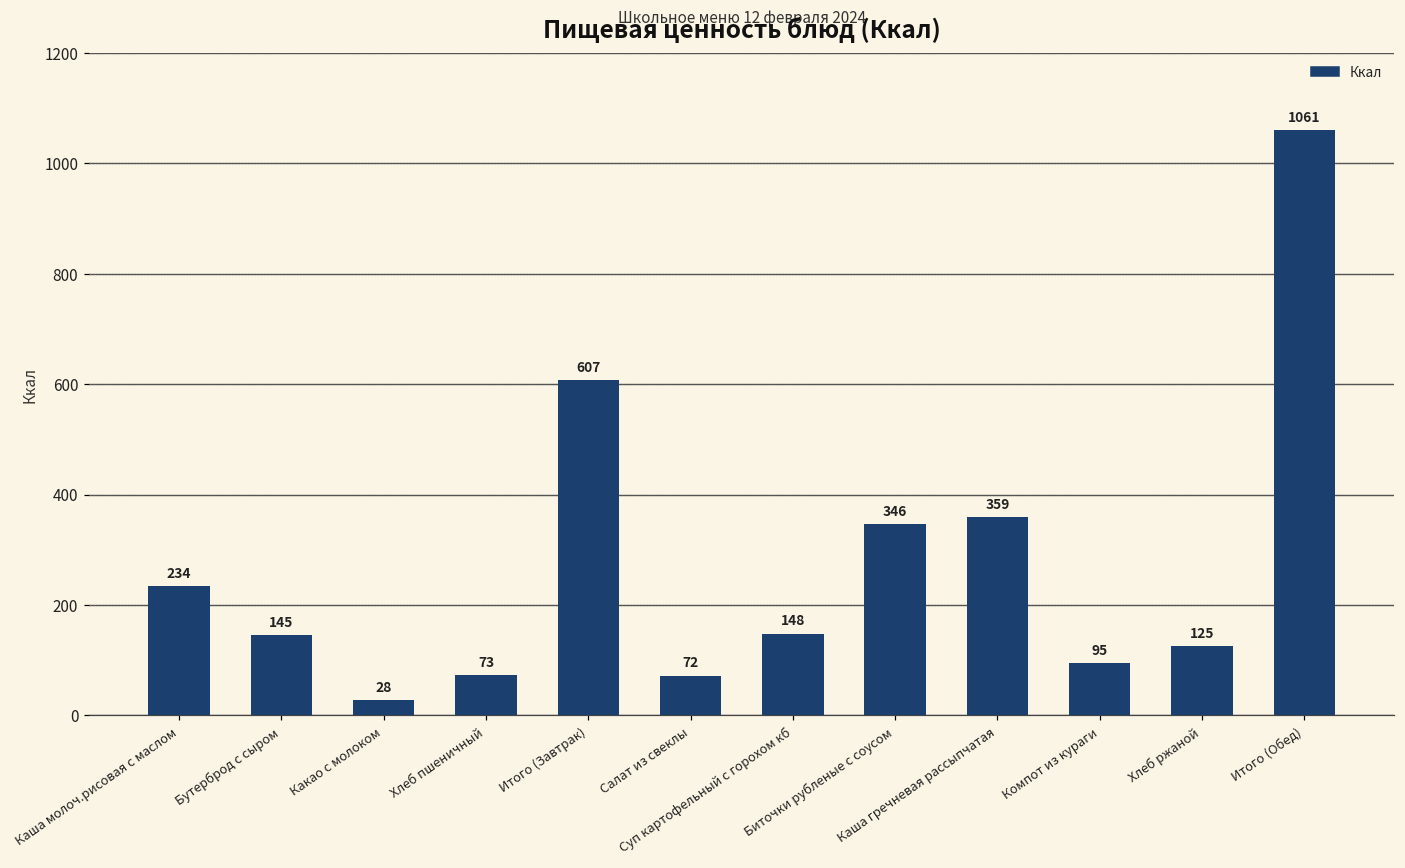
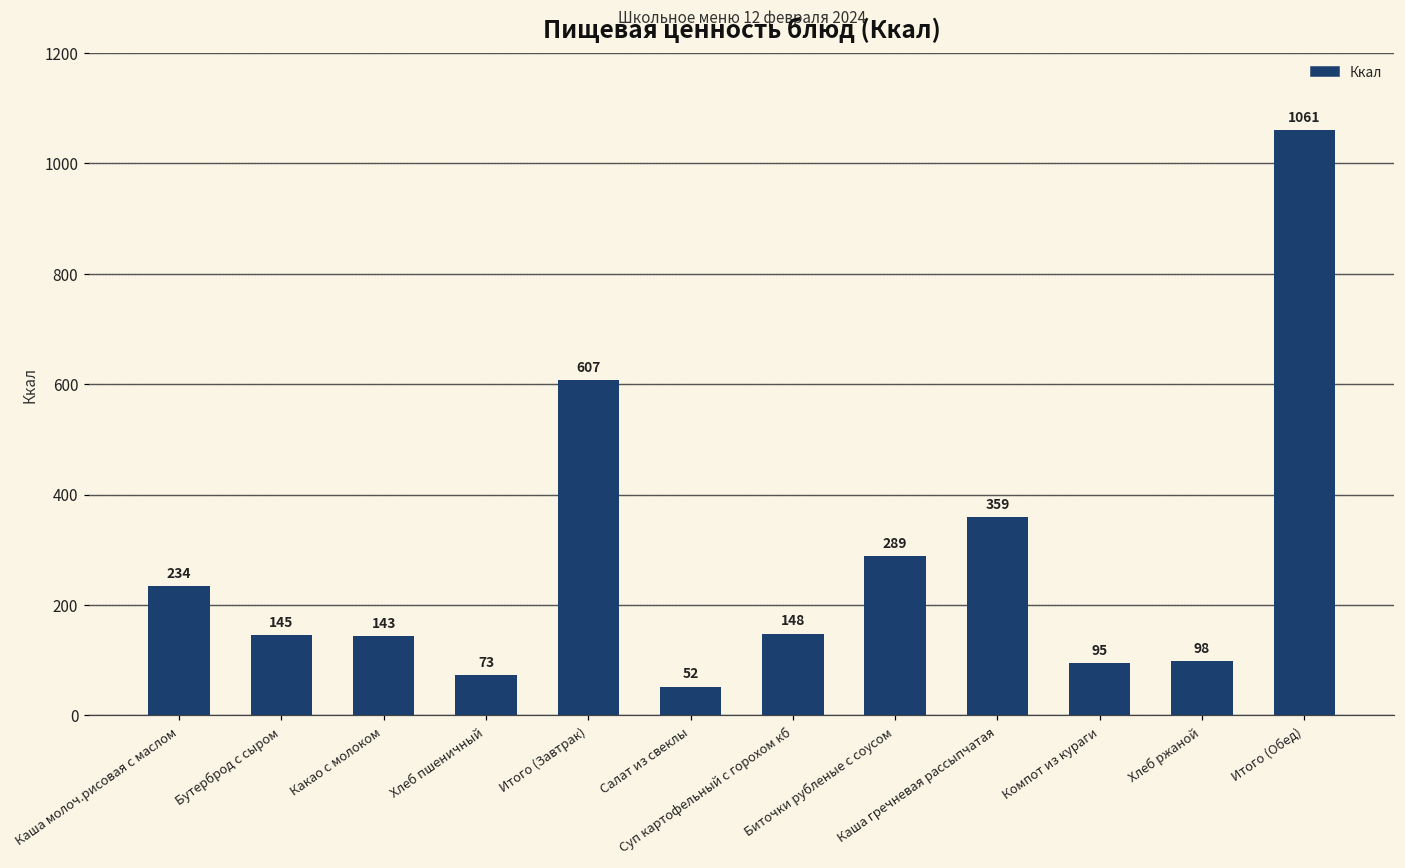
  {
    "Каша молоч.рисовая с маслом": 234,
    "Бутерброд с сыром": 145,
-   "Какао с молоком": 28,
+   "Какао с молоком": 143,
    "Хлеб пшеничный": 73,
    "Итого (Завтрак)": 607,
-   "Салат из свеклы": 72,
+   "Салат из свеклы": 52,
    "Суп картофельный с горохом кб": 148,
-   "Биточки рубленые с соусом": 346,
+   "Биточки рубленые с соусом": 289,
    "Каша гречневая рассыпчатая": 359,
    "Компот из кураги": 95,
-   "Хлеб ржаной": 125,
+   "Хлеб ржаной": 98,
    "Итого (Обед)": 1061
  }
